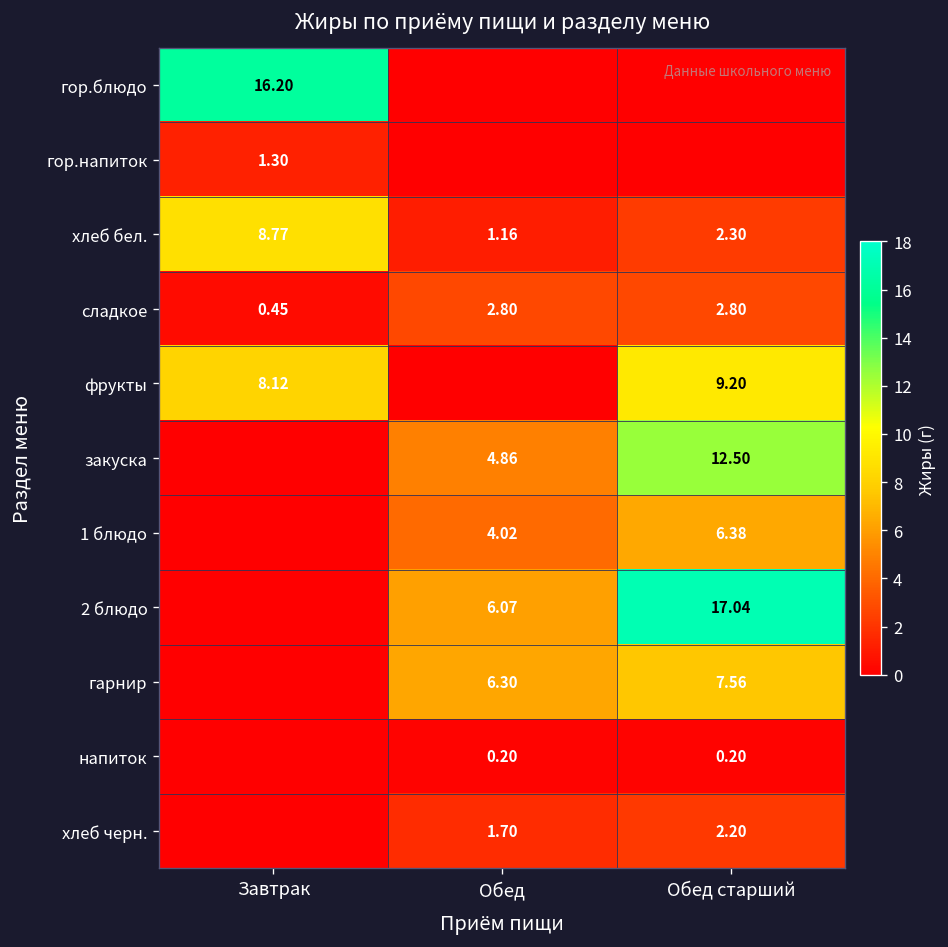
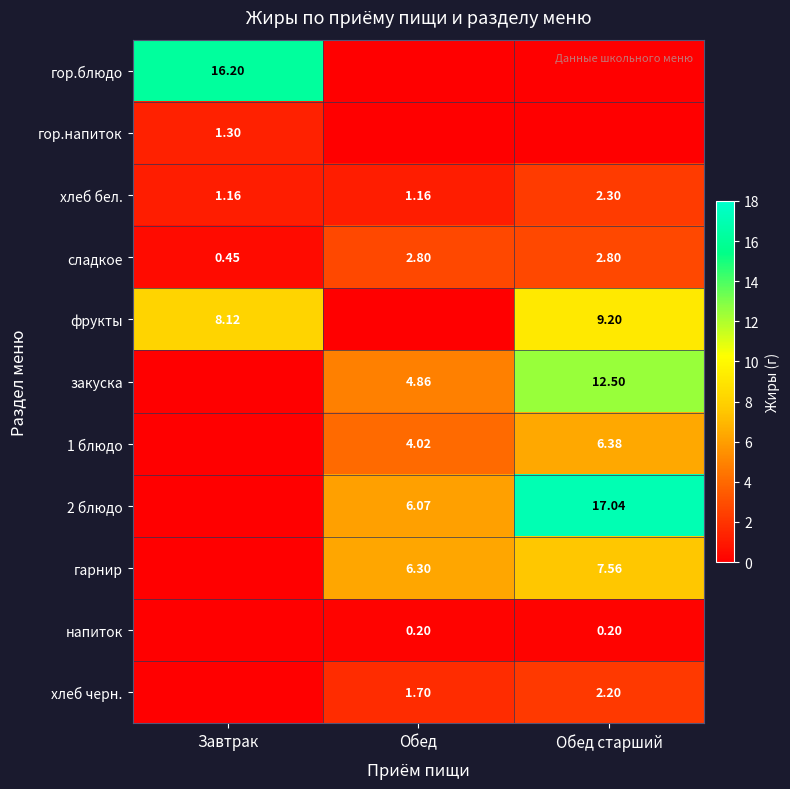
  {
    "гор.блюдо": {
      "Завтрак": 16.20
    },
    "гор.напиток": {
      "Завтрак": 1.30
    },
    "хлеб бел.": {
-     "Завтрак": 8.77,
+     "Завтрак": 1.16,
      "Обед": 1.16,
      "Обед старший": 2.30
    },
    "сладкое": {
      "Завтрак": 0.45,
      "Обед": 2.80,
      "Обед старший": 2.80
    },
    "фрукты": {
      "Завтрак": 8.12,
      "Обед старший": 9.20
    },
    "закуска": {
      "Обед": 4.86,
      "Обед старший": 12.50
    },
    "1 блюдо": {
      "Обед": 4.02,
      "Обед старший": 6.38
    },
    "2 блюдо": {
      "Обед": 6.07,
      "Обед старший": 17.04
    },
    "гарнир": {
      "Обед": 6.30,
      "Обед старший": 7.56
    },
    "напиток": {
      "Обед": 0.20,
      "Обед старший": 0.20
    },
    "хлеб черн.": {
      "Обед": 1.70,
      "Обед старший": 2.20
    }
  }
